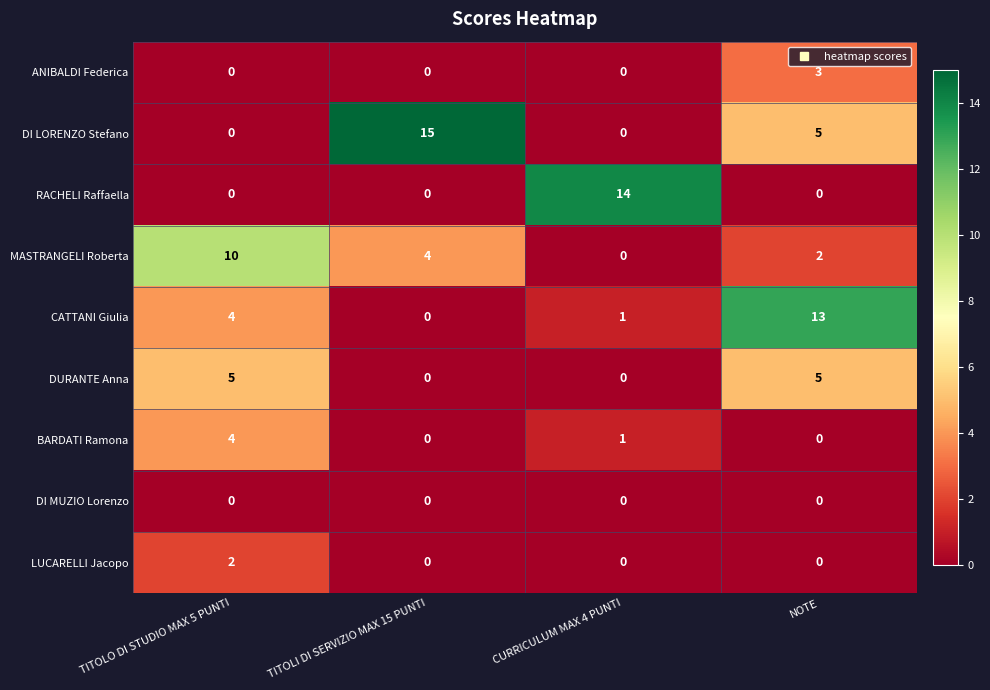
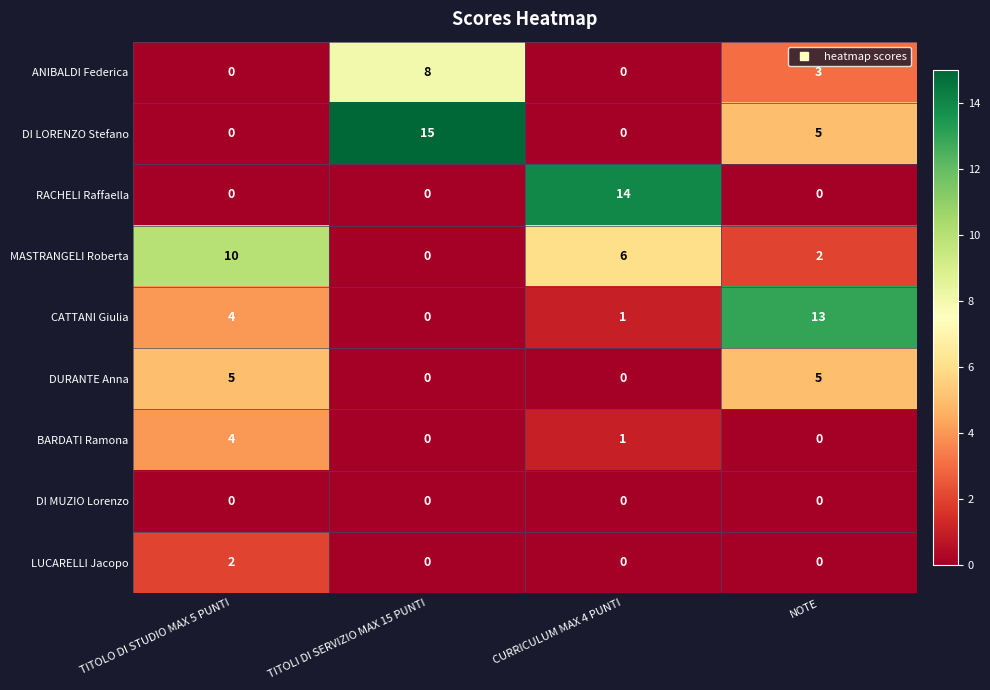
  {
    "ANIBALDI Federica": {
      "TITOLO DI STUDIO MAX 5 PUNTI": 0,
-     "TITOLI DI SERVIZIO MAX 15 PUNTI": 0,
+     "TITOLI DI SERVIZIO MAX 15 PUNTI": 8,
      "CURRICULUM MAX 4 PUNTI": 0
    },
    "DI LORENZO Stefano": {
      "TITOLO DI STUDIO MAX 5 PUNTI": 0,
      "TITOLI DI SERVIZIO MAX 15 PUNTI": 15,
      "CURRICULUM MAX 4 PUNTI": 0,
      "NOTE": 5
    },
    "RACHELI Raffaella": {
      "TITOLO DI STUDIO MAX 5 PUNTI": 0,
      "TITOLI DI SERVIZIO MAX 15 PUNTI": 0,
      "CURRICULUM MAX 4 PUNTI": 14,
      "NOTE": 0
    },
    "MASTRANGELI Roberta": {
      "TITOLO DI STUDIO MAX 5 PUNTI": 10,
-     "TITOLI DI SERVIZIO MAX 15 PUNTI": 4,
-     "CURRICULUM MAX 4 PUNTI": 0,
+     "TITOLI DI SERVIZIO MAX 15 PUNTI": 0,
+     "CURRICULUM MAX 4 PUNTI": 6,
      "NOTE": 2
    },
    "CATTANI Giulia": {
      "TITOLO DI STUDIO MAX 5 PUNTI": 4,
      "TITOLI DI SERVIZIO MAX 15 PUNTI": 0,
      "CURRICULUM MAX 4 PUNTI": 1,
      "NOTE": 13
    },
    "DURANTE Anna": {
      "TITOLO DI STUDIO MAX 5 PUNTI": 5,
      "TITOLI DI SERVIZIO MAX 15 PUNTI": 0,
      "CURRICULUM MAX 4 PUNTI": 0,
      "NOTE": 5
    },
    "BARDATI Ramona": {
      "TITOLO DI STUDIO MAX 5 PUNTI": 4,
      "TITOLI DI SERVIZIO MAX 15 PUNTI": 0,
      "CURRICULUM MAX 4 PUNTI": 1,
      "NOTE": 0
    },
    "DI MUZIO Lorenzo": {
      "TITOLO DI STUDIO MAX 5 PUNTI": 0,
      "TITOLI DI SERVIZIO MAX 15 PUNTI": 0,
      "CURRICULUM MAX 4 PUNTI": 0,
      "NOTE": 0
    },
    "LUCARELLI Jacopo": {
      "TITOLO DI STUDIO MAX 5 PUNTI": 2,
      "TITOLI DI SERVIZIO MAX 15 PUNTI": 0,
      "CURRICULUM MAX 4 PUNTI": 0,
      "NOTE": 0
    }
  }
